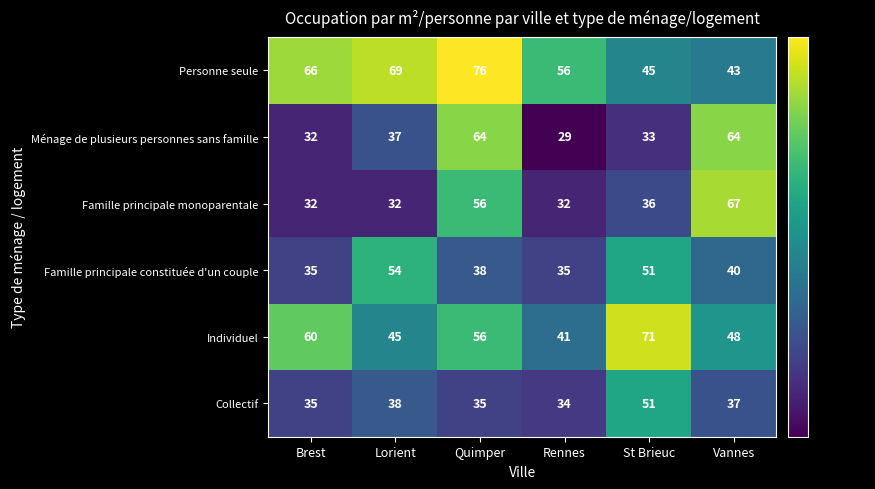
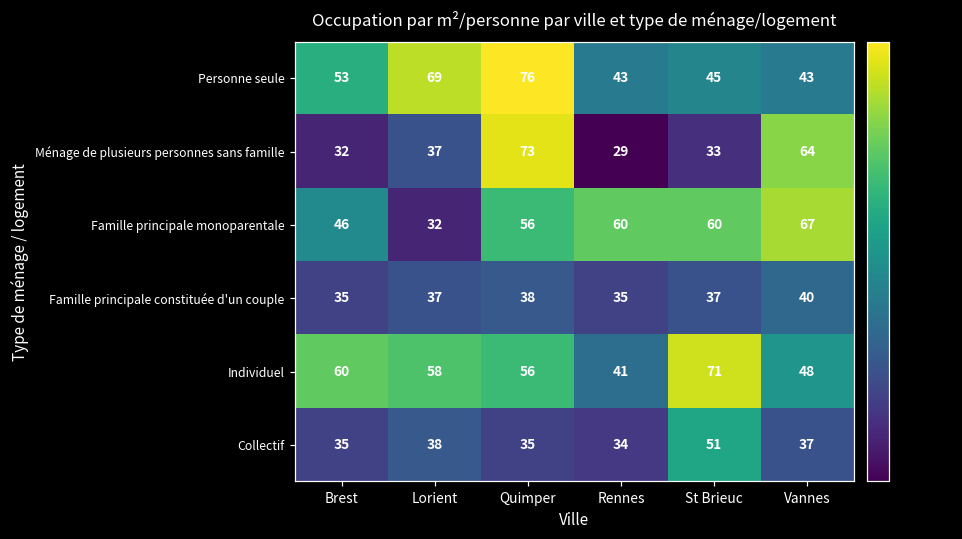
  {
    "Personne seule": {
-     "Brest": 66,
+     "Brest": 53,
      "Lorient": 69,
      "Quimper": 76,
-     "Rennes": 56,
+     "Rennes": 43,
      "St Brieuc": 45,
      "Vannes": 43
    },
    "Ménage de plusieurs personnes sans famille": {
      "Brest": 32,
      "Lorient": 37,
-     "Quimper": 64,
+     "Quimper": 73,
      "Rennes": 29,
      "St Brieuc": 33,
      "Vannes": 64
    },
    "Famille principale monoparentale": {
-     "Brest": 32,
+     "Brest": 46,
      "Lorient": 32,
      "Quimper": 56,
-     "Rennes": 32,
-     "St Brieuc": 36,
+     "Rennes": 60,
+     "St Brieuc": 60,
      "Vannes": 67
    },
    "Famille principale constituée d'un couple": {
      "Brest": 35,
-     "Lorient": 54,
+     "Lorient": 37,
      "Quimper": 38,
      "Rennes": 35,
-     "St Brieuc": 51,
+     "St Brieuc": 37,
      "Vannes": 40
    },
    "Individuel": {
      "Brest": 60,
-     "Lorient": 45,
+     "Lorient": 58,
      "Quimper": 56,
      "Rennes": 41,
      "St Brieuc": 71,
      "Vannes": 48
    },
    "Collectif": {
      "Brest": 35,
      "Lorient": 38,
      "Quimper": 35,
      "Rennes": 34,
      "St Brieuc": 51,
      "Vannes": 37
    }
  }
